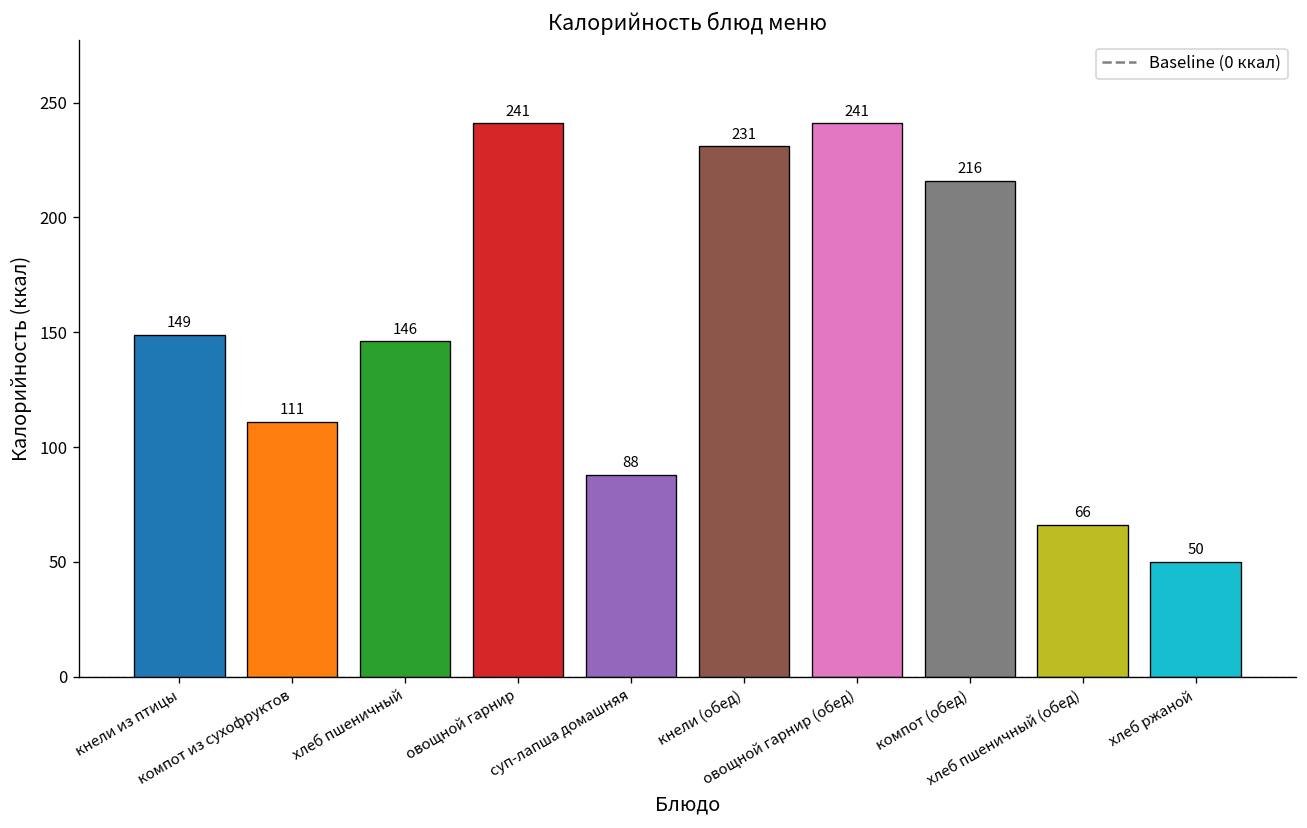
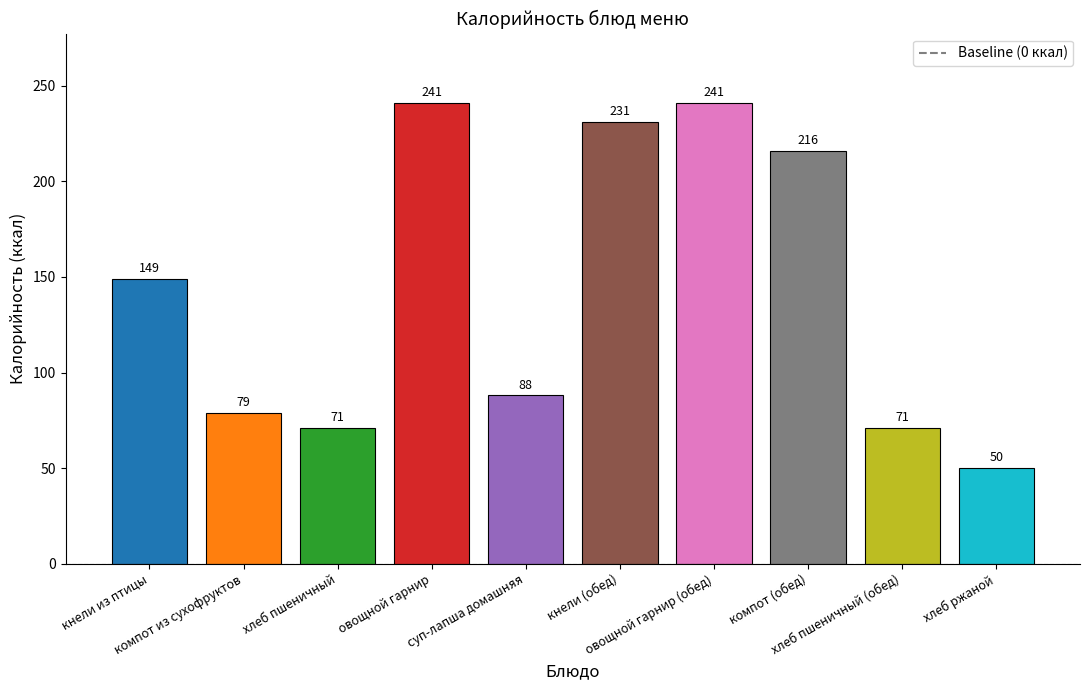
  {
    "кнели из птицы": 149,
-   "компот из сухофруктов": 111,
-   "хлеб пшеничный": 146,
+   "компот из сухофруктов": 79,
+   "хлеб пшеничный": 71,
    "овощной гарнир": 241,
    "суп-лапша домашняя": 88,
    "кнели (обед)": 231,
    "овощной гарнир (обед)": 241,
    "компот (обед)": 216,
-   "хлеб пшеничный (обед)": 66,
+   "хлеб пшеничный (обед)": 71,
    "хлеб ржаной": 50
  }
